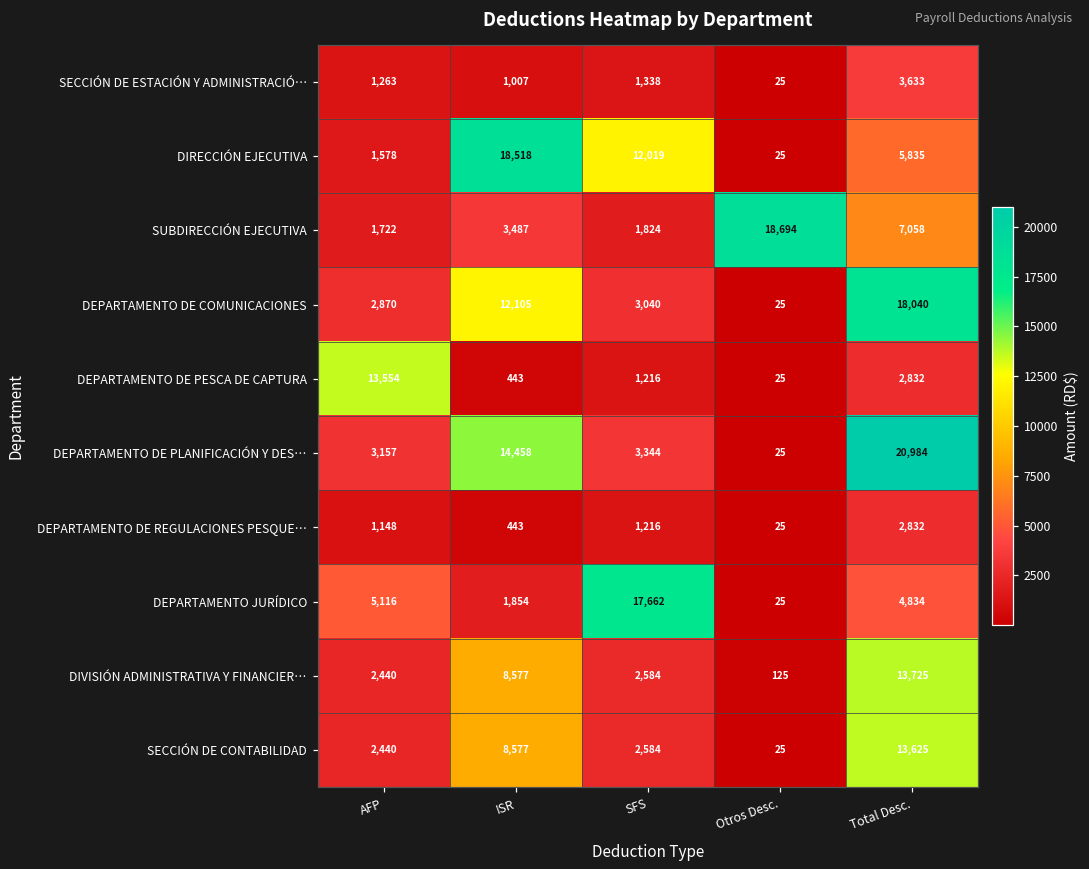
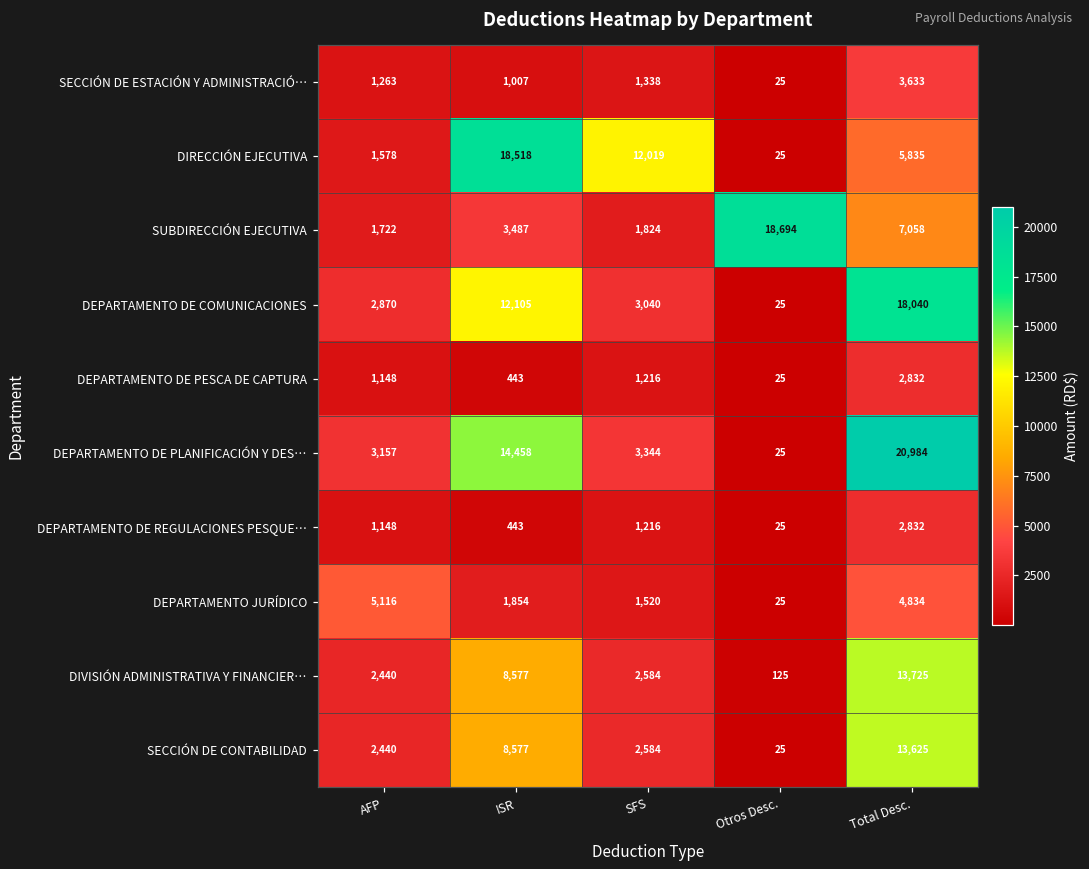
  {
    "SECCIÓN DE ESTACIÓN Y ADMINISTRACIÓ…": {
      "AFP": "1,263",
      "ISR": "1,007",
      "SFS": "1,338",
      "Otros Desc.": "25",
      "Total Desc.": "3,633"
    },
    "DIRECCIÓN EJECUTIVA": {
      "AFP": "1,578",
      "ISR": "18,518",
      "SFS": "12,019",
      "Otros Desc.": "25",
      "Total Desc.": "5,835"
    },
    "SUBDIRECCIÓN EJECUTIVA": {
      "AFP": "1,722",
      "ISR": "3,487",
      "SFS": "1,824",
      "Otros Desc.": "18,694",
      "Total Desc.": "7,058"
    },
    "DEPARTAMENTO DE COMUNICACIONES": {
      "AFP": "2,870",
      "ISR": "12,105",
      "SFS": "3,040",
      "Otros Desc.": "25",
      "Total Desc.": "18,040"
    },
    "DEPARTAMENTO DE PESCA DE CAPTURA": {
-     "AFP": "13,554",
+     "AFP": "1,148",
      "ISR": "443",
      "SFS": "1,216",
      "Otros Desc.": "25",
      "Total Desc.": "2,832"
    },
    "DEPARTAMENTO DE PLANIFICACIÓN Y DES…": {
      "AFP": "3,157",
      "ISR": "14,458",
      "SFS": "3,344",
      "Otros Desc.": "25",
      "Total Desc.": "20,984"
    },
    "DEPARTAMENTO DE REGULACIONES PESQUE…": {
      "AFP": "1,148",
      "ISR": "443",
      "SFS": "1,216",
      "Otros Desc.": "25",
      "Total Desc.": "2,832"
    },
    "DEPARTAMENTO JURÍDICO": {
      "AFP": "5,116",
      "ISR": "1,854",
-     "SFS": "17,662",
+     "SFS": "1,520",
      "Otros Desc.": "25",
      "Total Desc.": "4,834"
    },
    "DIVISIÓN ADMINISTRATIVA Y FINANCIER…": {
      "AFP": "2,440",
      "ISR": "8,577",
      "SFS": "2,584",
      "Otros Desc.": "125",
      "Total Desc.": "13,725"
    },
    "SECCIÓN DE CONTABILIDAD": {
      "AFP": "2,440",
      "ISR": "8,577",
      "SFS": "2,584",
      "Otros Desc.": "25",
      "Total Desc.": "13,625"
    }
  }
